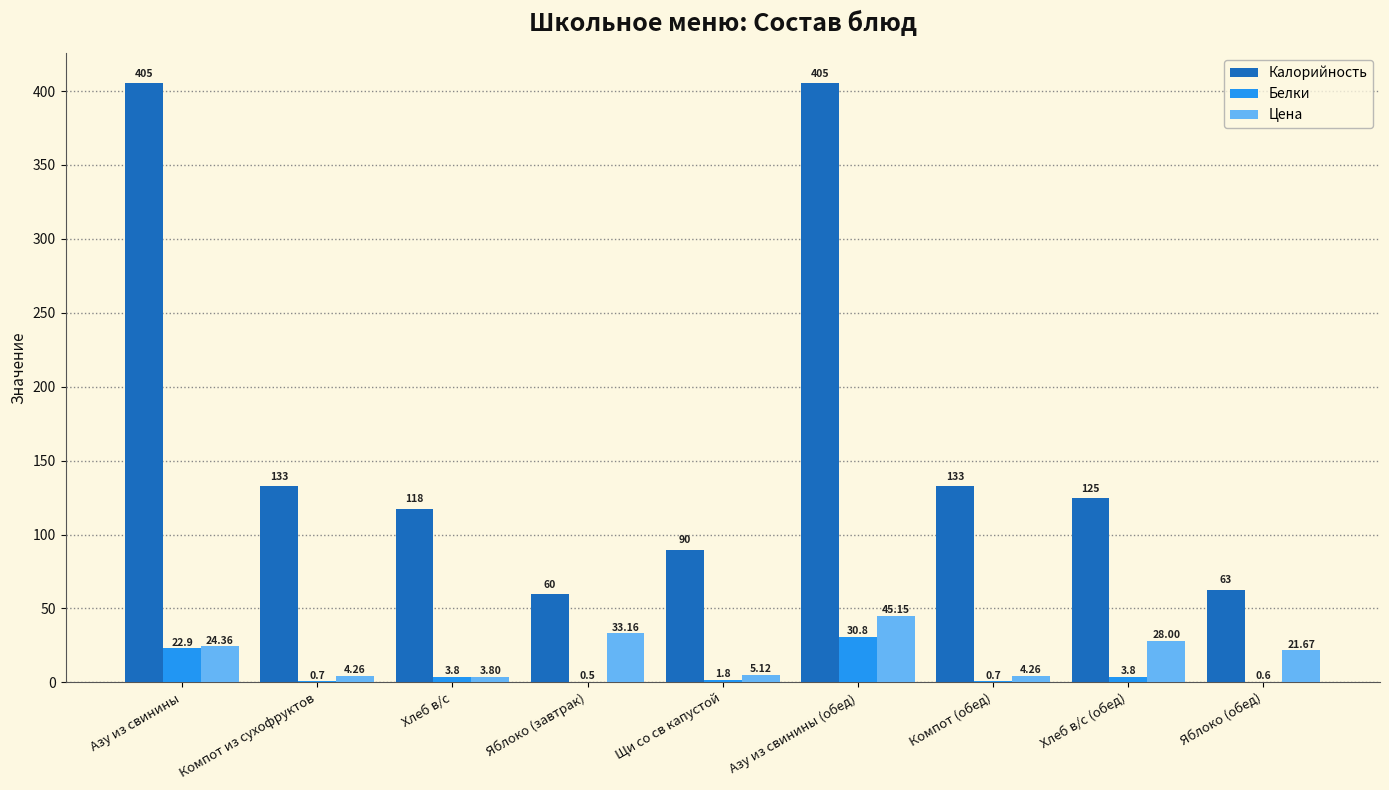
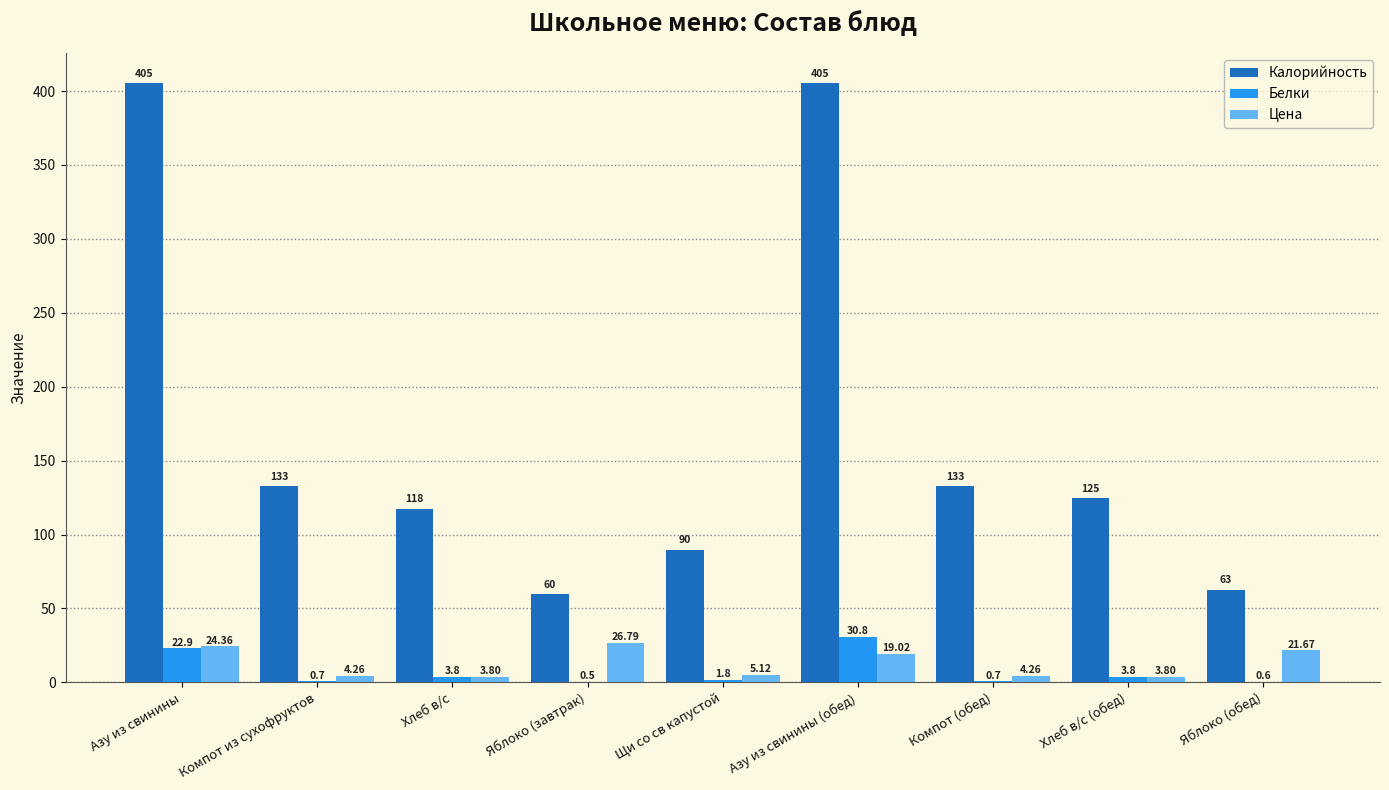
  {
    "Калорийность": {
      "Азу из свинины": 405,
      "Компот из сухофруктов": 133,
      "Хлеб в/с": 118,
      "Яблоко (завтрак)": 60,
      "Щи со св капустой": 90,
      "Азу из свинины (обед)": 405,
      "Компот (обед)": 133,
      "Хлеб в/с (обед)": 125,
      "Яблоко (обед)": 63
    },
    "Белки": {
      "Азу из свинины": 22.9,
      "Компот из сухофруктов": 0.7,
      "Хлеб в/с": 3.8,
      "Яблоко (завтрак)": 0.5,
      "Щи со св капустой": 1.8,
      "Азу из свинины (обед)": 30.8,
      "Компот (обед)": 0.7,
      "Хлеб в/с (обед)": 3.8,
      "Яблоко (обед)": 0.6
    },
    "Цена": {
      "Азу из свинины": 24.36,
      "Компот из сухофруктов": 4.26,
      "Хлеб в/с": 3.80,
-     "Яблоко (завтрак)": 33.16,
+     "Яблоко (завтрак)": 26.79,
      "Щи со св капустой": 5.12,
-     "Азу из свинины (обед)": 45.15,
+     "Азу из свинины (обед)": 19.02,
      "Компот (обед)": 4.26,
-     "Хлеб в/с (обед)": 28.00,
+     "Хлеб в/с (обед)": 3.80,
      "Яблоко (обед)": 21.67
    }
  }
